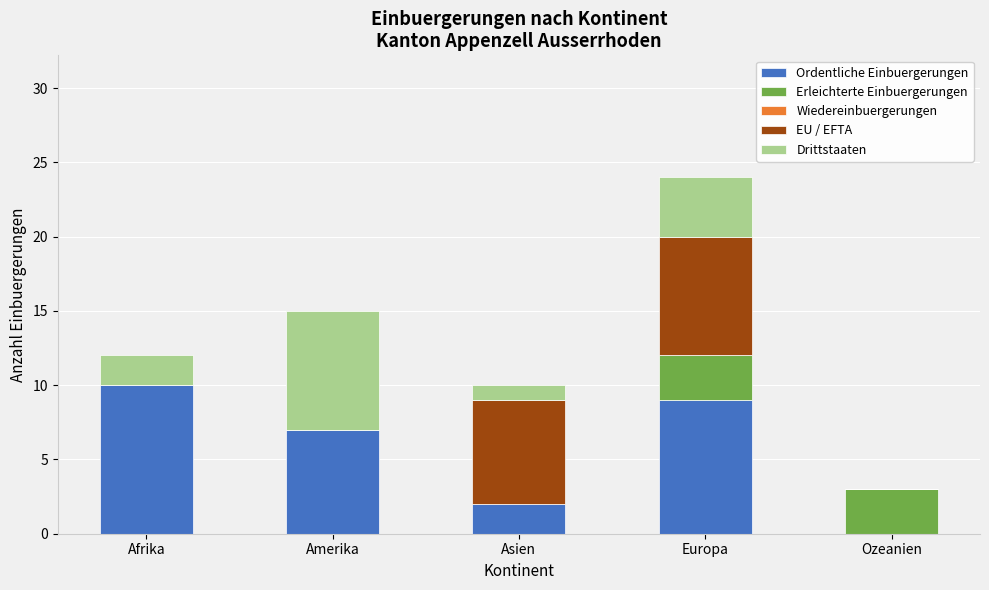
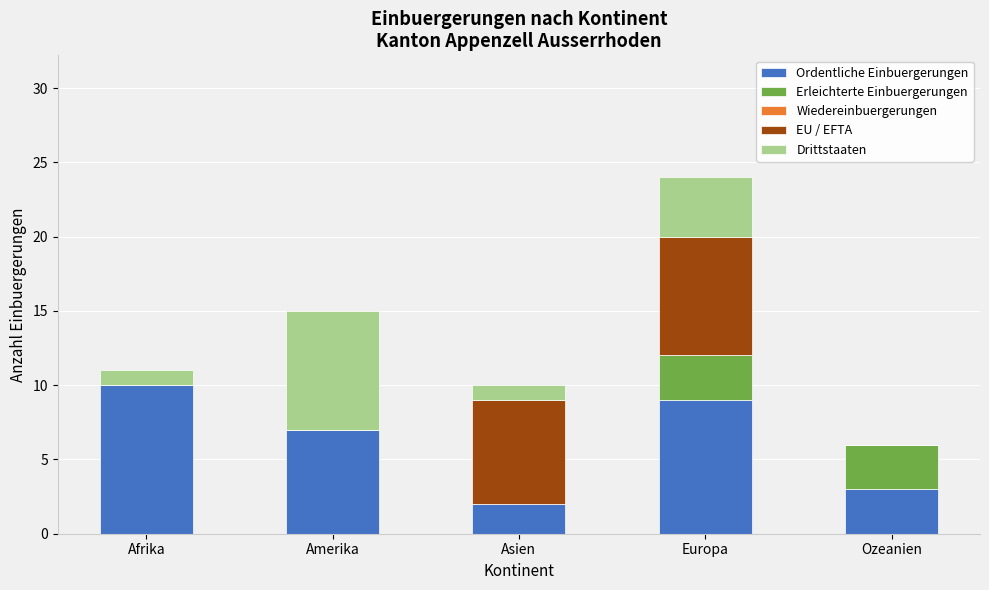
  {
    "Ordentliche Einbuergerungen": {
      "Afrika": 10,
      "Amerika": 7,
      "Asien": 2,
      "Europa": 9,
-     "Ozeanien": 0
+     "Ozeanien": 3
    },
    "Wiedereinbuergerungen": {
      "Afrika": 0,
      "Amerika": 0,
      "Asien": 0
    },
    "EU / EFTA": {
      "Afrika": 0,
      "Amerika": 0,
      "Asien": 7,
      "Europa": 8,
      "Ozeanien": 0
    },
    "Drittstaaten": {
-     "Afrika": 2,
+     "Afrika": 1,
      "Amerika": 8,
      "Asien": 1,
      "Europa": 4,
      "Ozeanien": 0
    }
  }
